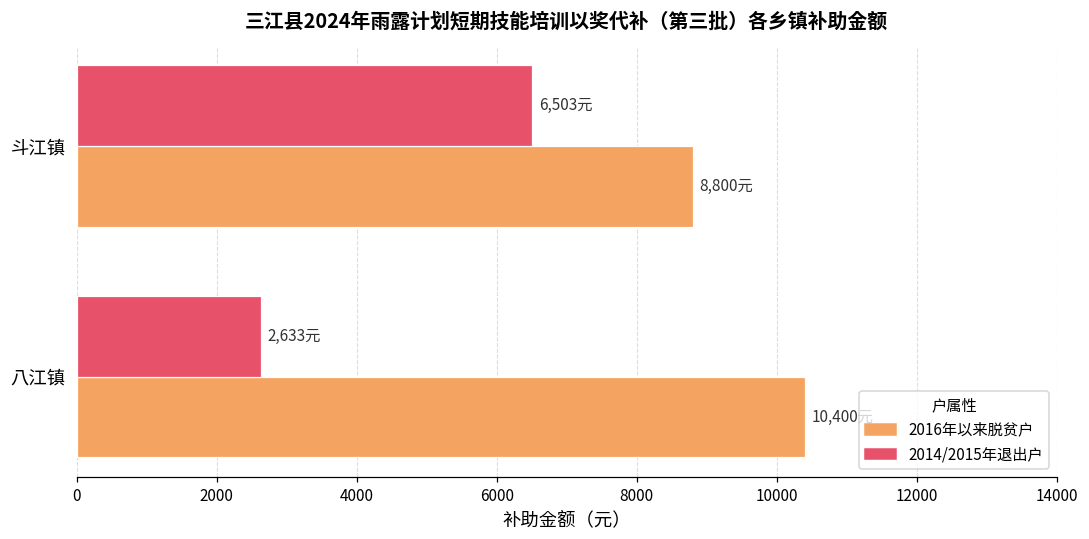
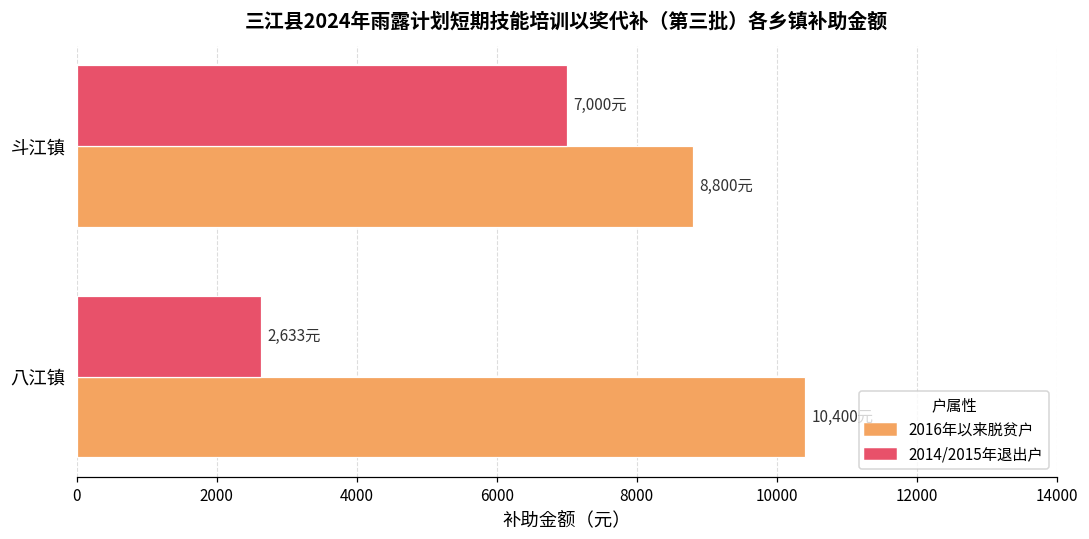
  {
    "2016年以来脱贫户": {
      "斗江镇": "8,800元"
    },
    "2014/2015年退出户": {
-     "斗江镇": "6,503元",
+     "斗江镇": "7,000元",
      "八江镇": "2,633元"
    }
  }
